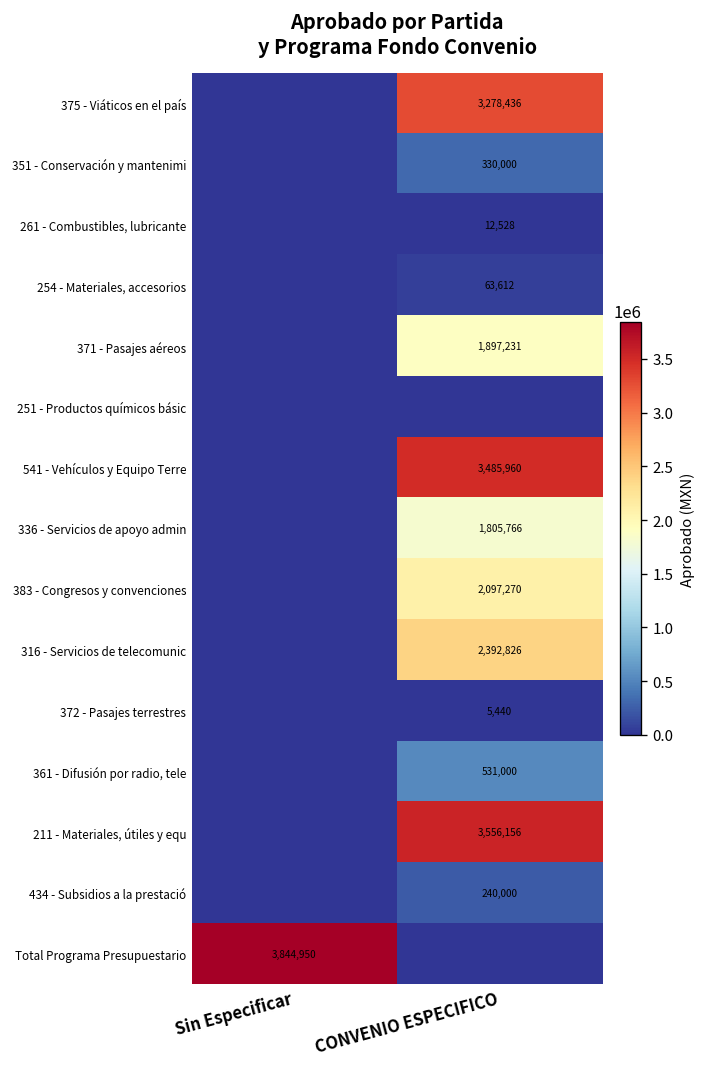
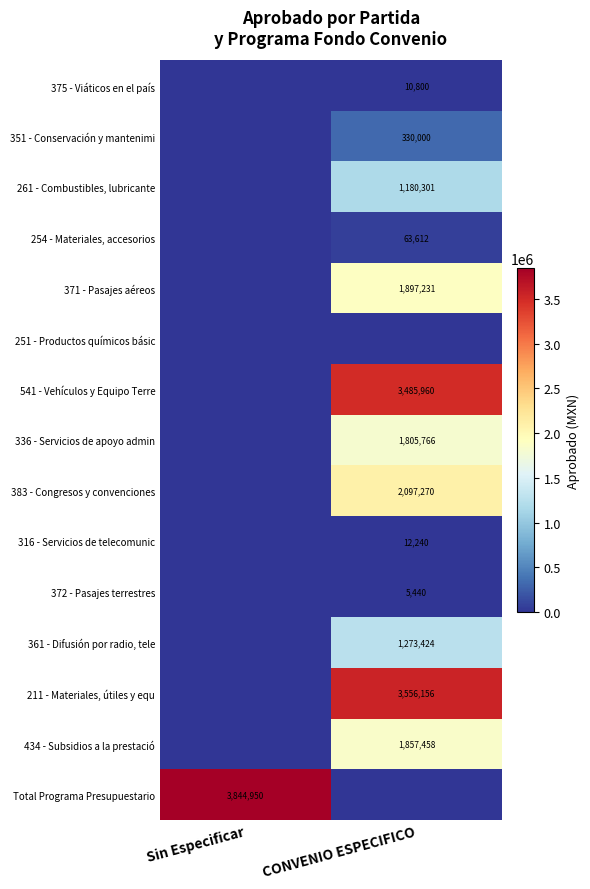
  {
    "375 - Viáticos en el país": {
-     "CONVENIO ESPECIFICO": "3,278,436"
+     "CONVENIO ESPECIFICO": "10,800"
    },
    "351 - Conservación y mantenimi": {
      "CONVENIO ESPECIFICO": "330,000"
    },
    "261 - Combustibles, lubricante": {
-     "CONVENIO ESPECIFICO": "12,528"
+     "CONVENIO ESPECIFICO": "1,180,301"
    },
    "254 - Materiales, accesorios": {
      "CONVENIO ESPECIFICO": "63,612"
    },
    "371 - Pasajes aéreos": {
      "CONVENIO ESPECIFICO": "1,897,231"
    },
    "541 - Vehículos y Equipo Terre": {
      "CONVENIO ESPECIFICO": "3,485,960"
    },
    "336 - Servicios de apoyo admin": {
      "CONVENIO ESPECIFICO": "1,805,766"
    },
    "383 - Congresos y convenciones": {
      "CONVENIO ESPECIFICO": "2,097,270"
    },
    "316 - Servicios de telecomunic": {
-     "CONVENIO ESPECIFICO": "2,392,826"
+     "CONVENIO ESPECIFICO": "12,240"
    },
    "372 - Pasajes terrestres": {
      "CONVENIO ESPECIFICO": "5,440"
    },
    "361 - Difusión por radio, tele": {
-     "CONVENIO ESPECIFICO": "531,000"
+     "CONVENIO ESPECIFICO": "1,273,424"
    },
    "211 - Materiales, útiles y equ": {
      "CONVENIO ESPECIFICO": "3,556,156"
    },
    "434 - Subsidios a la prestació": {
-     "CONVENIO ESPECIFICO": "240,000"
+     "CONVENIO ESPECIFICO": "1,857,458"
    },
    "Total Programa Presupuestario": {
      "Sin Especificar": "3,844,950"
    }
  }
